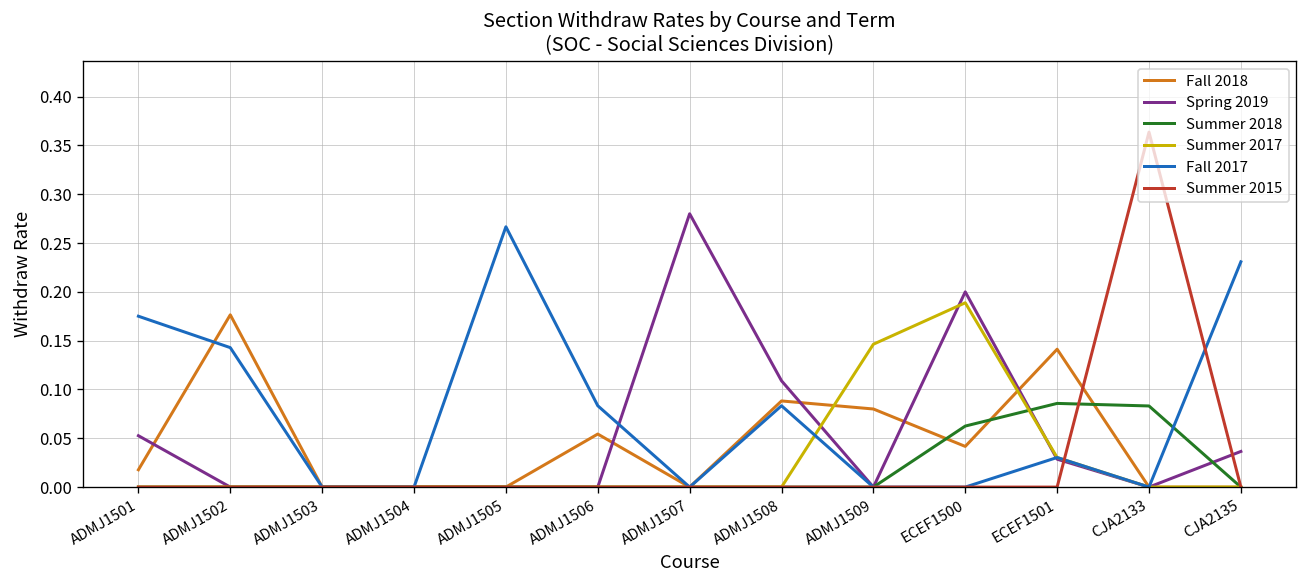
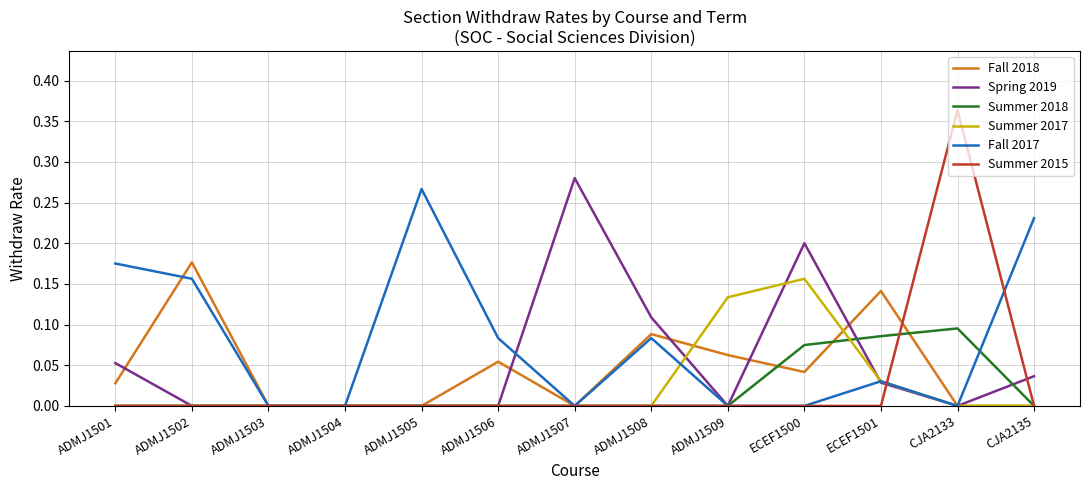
  {
    "Fall 2018": {
-     "ADMJ1501": 0.02,
+     "ADMJ1501": 0.03,
      "ADMJ1502": 0.18,
      "ADMJ1506": 0.05,
      "ADMJ1508": 0.09,
-     "ADMJ1509": 0.08,
+     "ADMJ1509": 0.06,
      "ECEF1500": 0.04,
      "ECEF1501": 0.14
    },
    "Spring 2019": {
      "ADMJ1501": 0.05,
      "ADMJ1507": 0.28,
      "ADMJ1508": 0.11,
      "ECEF1500": 0.20,
      "CJA2135": 0.04
    },
    "Summer 2018": {
-     "ECEF1500": 0.06,
+     "ECEF1500": 0.07,
      "ECEF1501": 0.09,
-     "CJA2133": 0.08
+     "CJA2133": 0.10
    },
    "Summer 2017": {
-     "ADMJ1509": 0.15,
-     "ECEF1500": 0.19
+     "ADMJ1509": 0.13,
+     "ECEF1500": 0.16
    },
    "Fall 2017": {
      "ADMJ1501": 0.18,
-     "ADMJ1502": 0.14,
+     "ADMJ1502": 0.16,
      "ADMJ1505": 0.27,
      "ADMJ1506": 0.08,
      "ADMJ1508": 0.08,
      "CJA2135": 0.23
    },
    "Summer 2015": {
      "ECEF1501": 0.00
    }
  }
